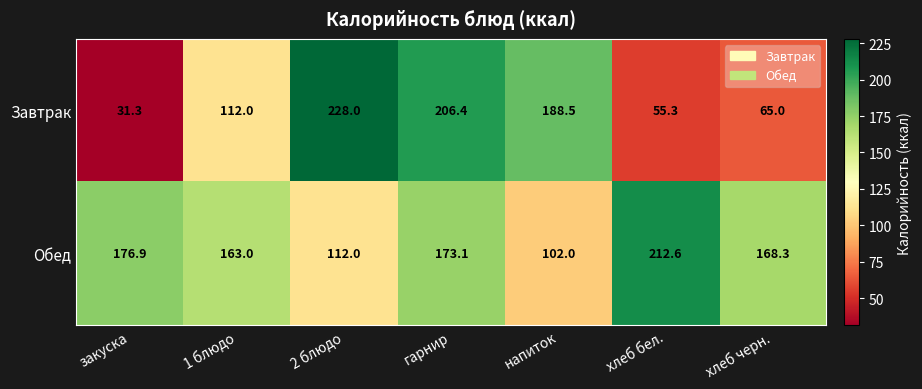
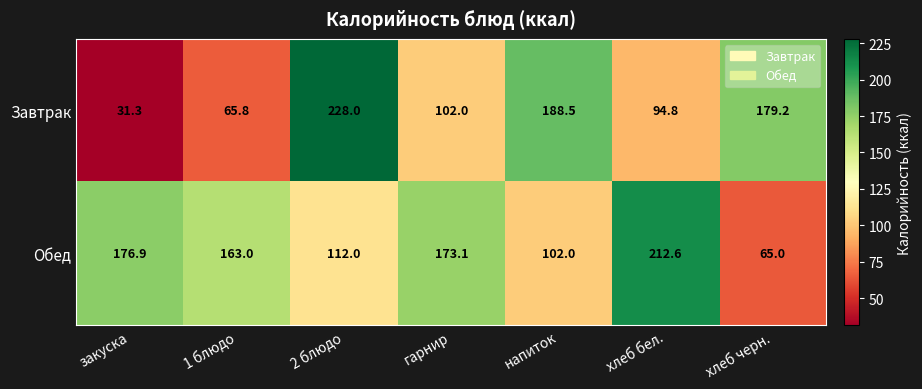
  {
    "Завтрак": {
      "закуска": 31.3,
-     "1 блюдо": 112.0,
+     "1 блюдо": 65.8,
      "2 блюдо": 228.0,
-     "гарнир": 206.4,
+     "гарнир": 102.0,
      "напиток": 188.5,
-     "хлеб бел.": 55.3,
-     "хлеб черн.": 65.0
+     "хлеб бел.": 94.8,
+     "хлеб черн.": 179.2
    },
    "Обед": {
      "закуска": 176.9,
      "1 блюдо": 163.0,
      "2 блюдо": 112.0,
      "гарнир": 173.1,
      "напиток": 102.0,
      "хлеб бел.": 212.6,
-     "хлеб черн.": 168.3
+     "хлеб черн.": 65.0
    }
  }
